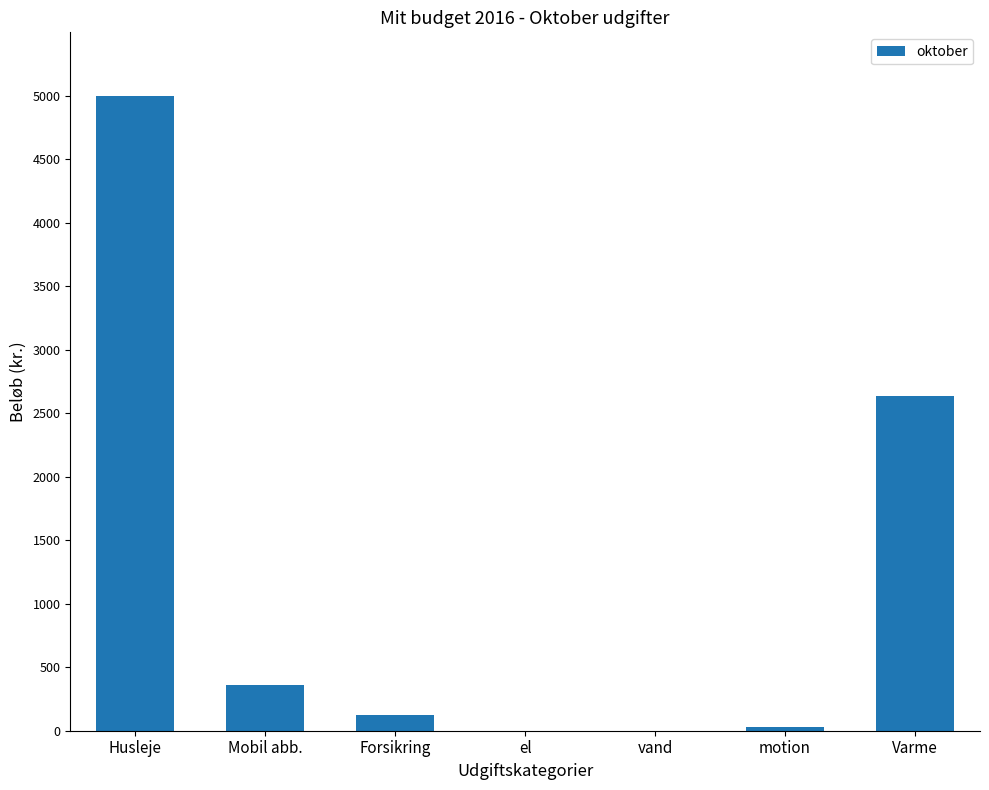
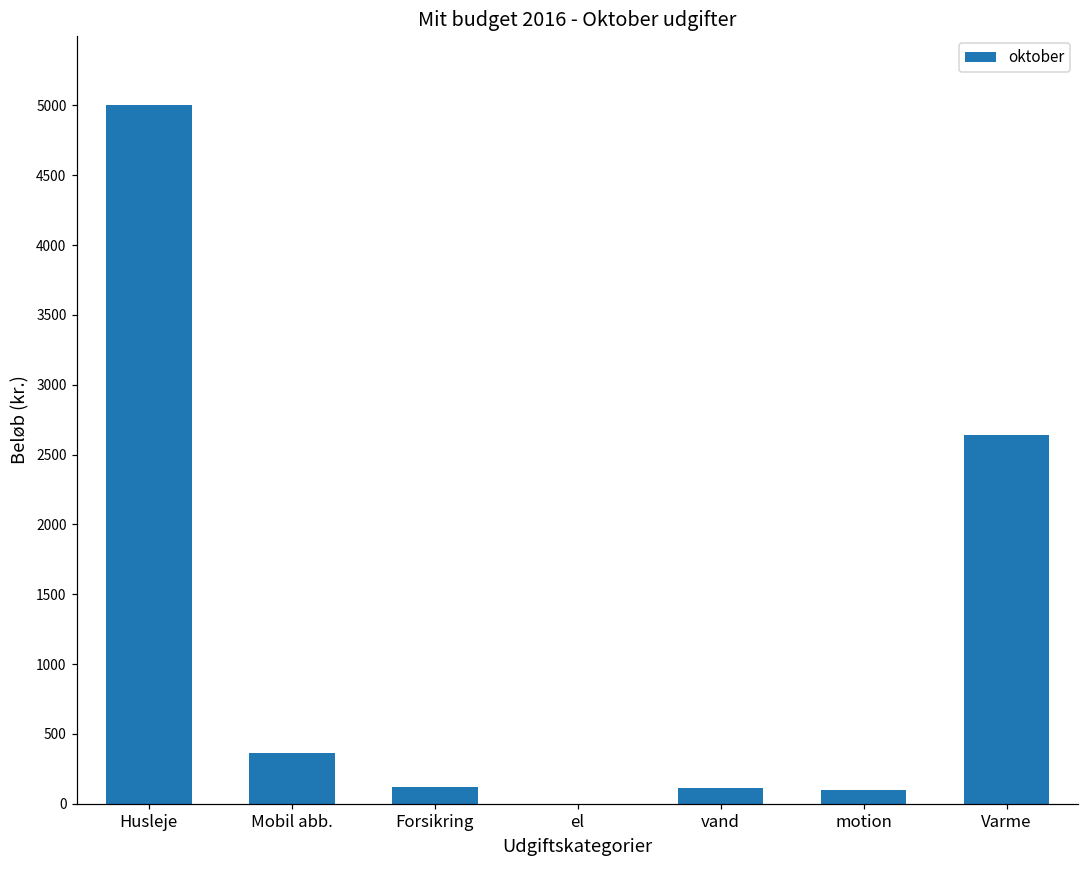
  {
    "Husleje": 5000,
    "Mobil abb.": 360,
    "Forsikring": 120,
    "el": 0,
-   "vand": 0,
-   "motion": 30,
+   "vand": 110,
+   "motion": 100,
    "Varme": 2640
  }
